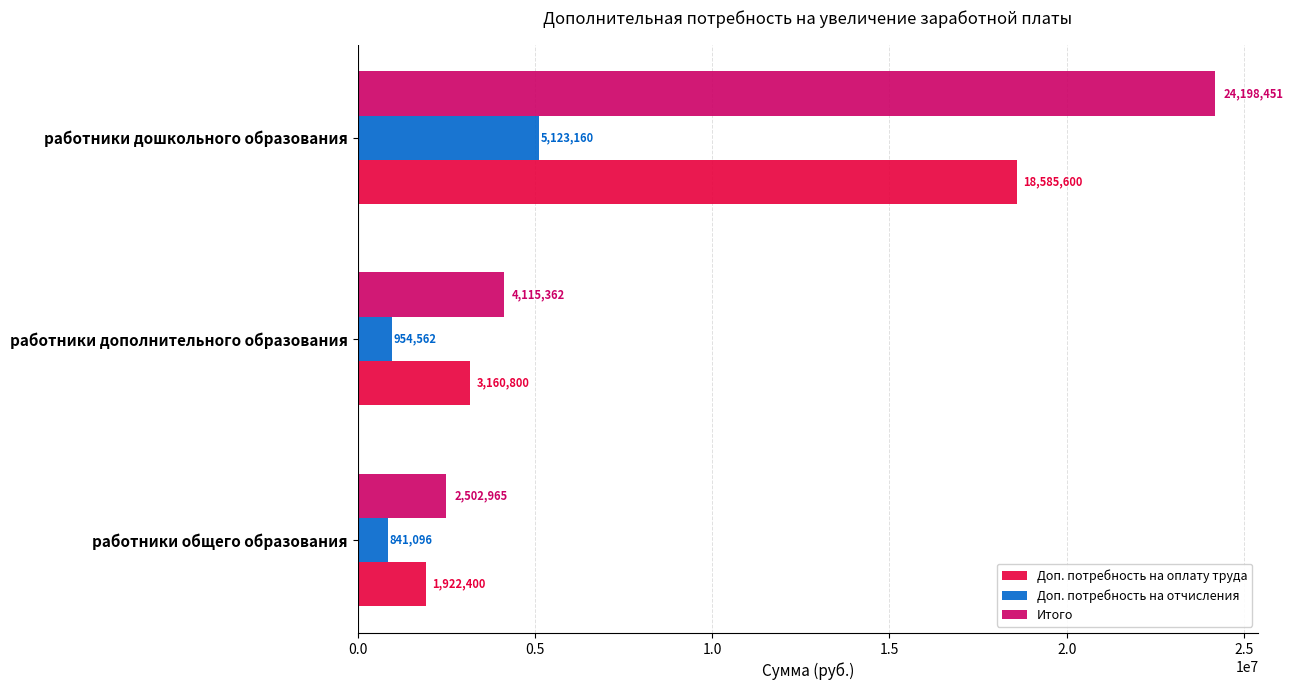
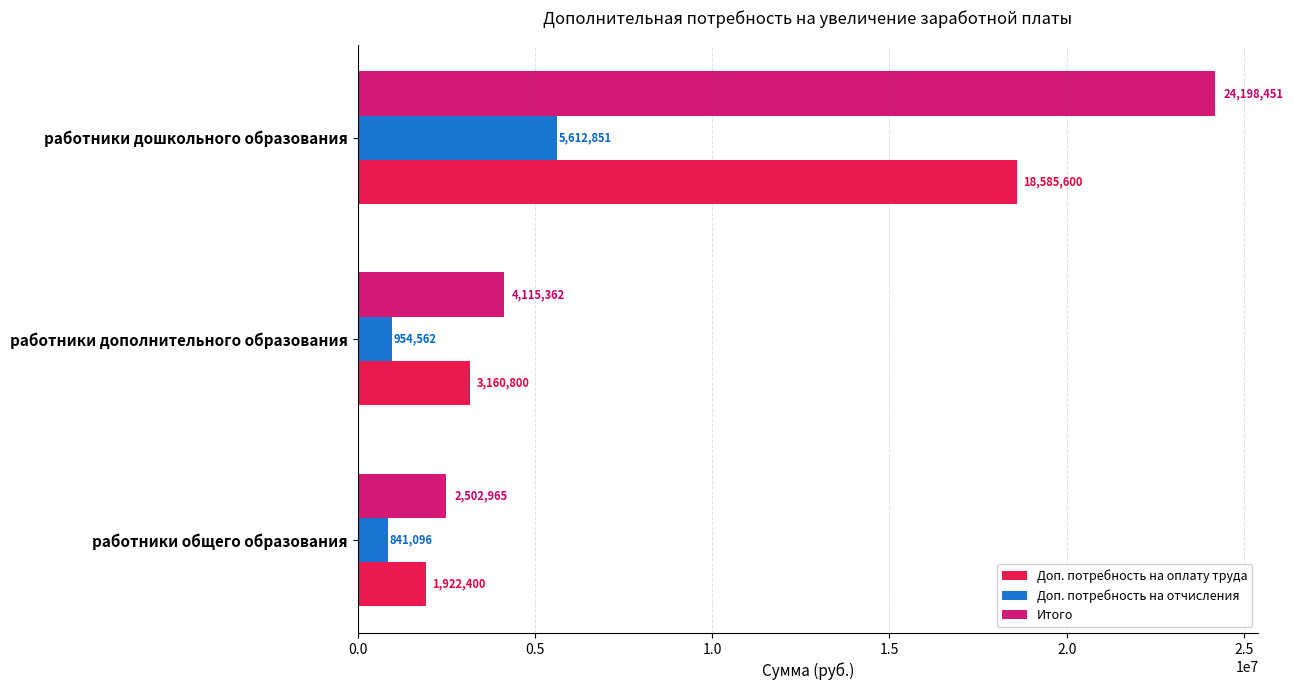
  {
    "Доп. потребность на отчисления": {
-     "работники дошкольного образования": "5,123,160",
+     "работники дошкольного образования": "5,612,851",
      "работники дополнительного образования": "954,562",
      "работники общего образования": "841,096"
    }
  }
